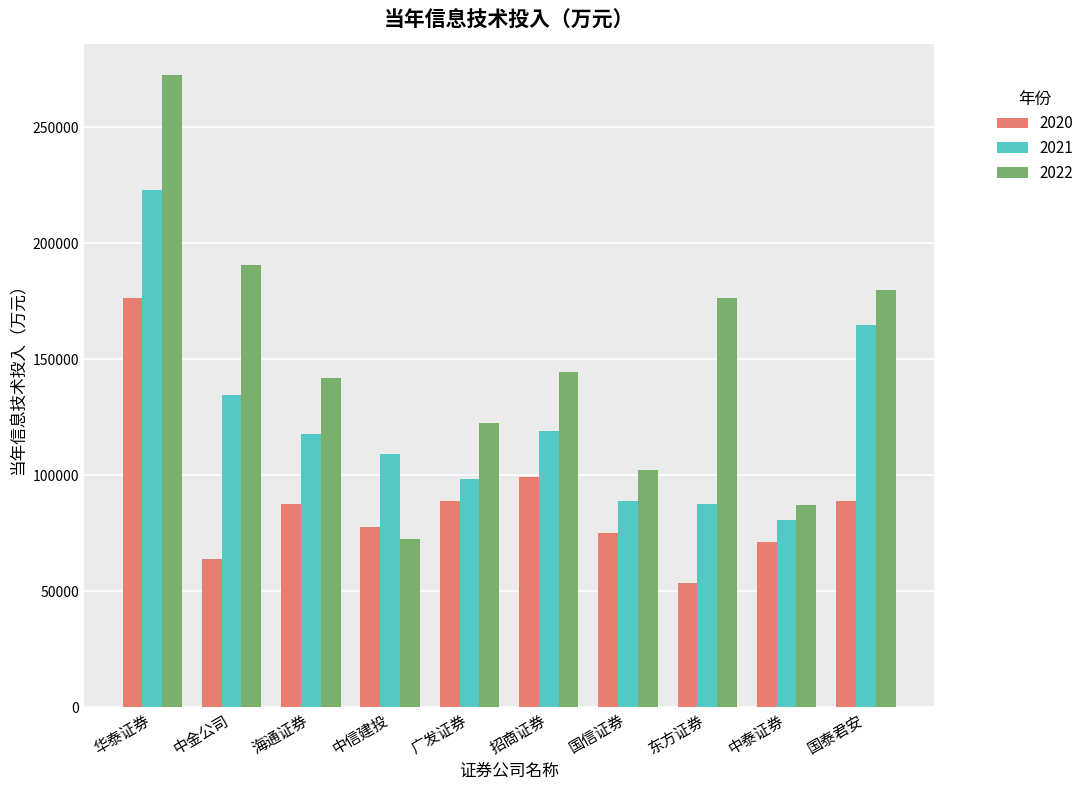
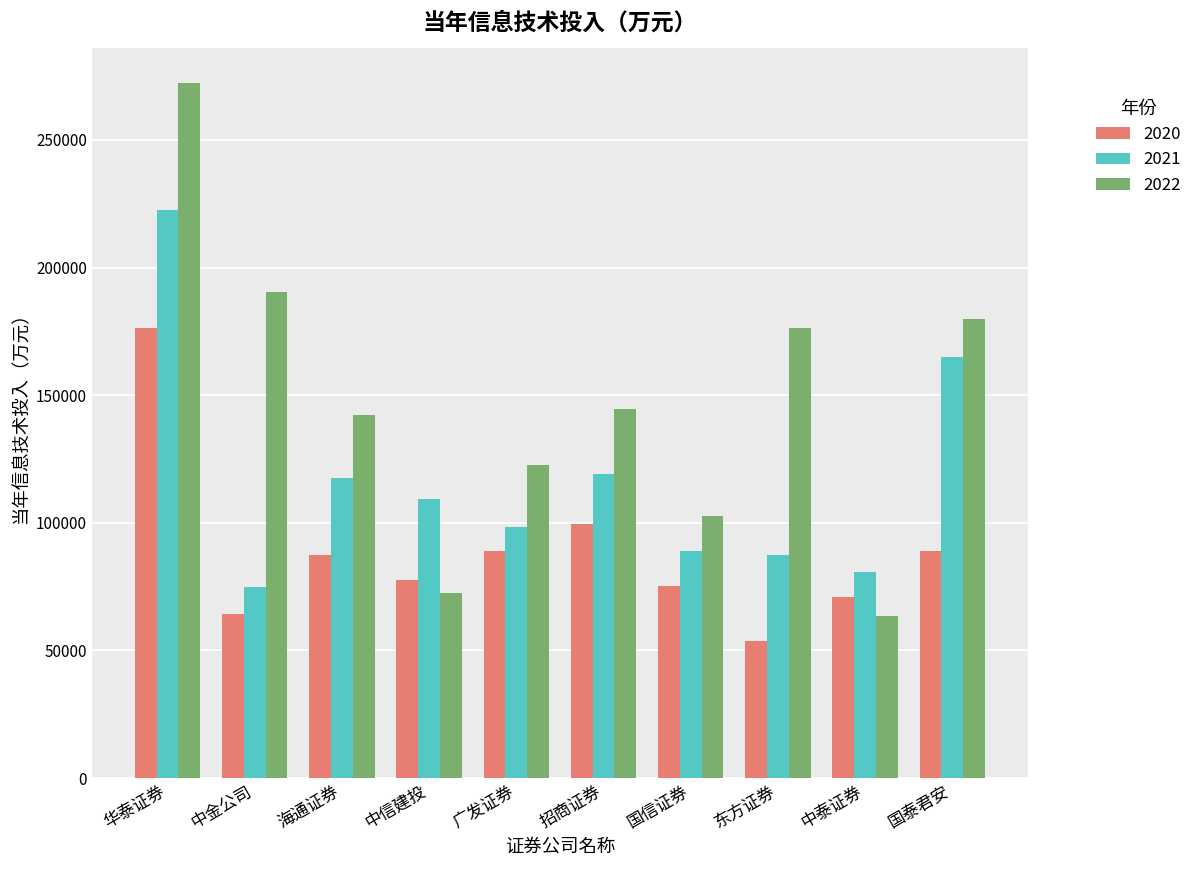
  {
    "2020": {
      "华泰证券": 176000,
      "中金公司": 64000,
      "海通证券": 88000,
      "中信建投": 78000,
      "广发证券": 89000,
      "招商证券": 99000,
      "国信证券": 75000,
      "东方证券": 54000,
      "中泰证券": 71000,
      "国泰君安": 89000
    },
    "2021": {
      "华泰证券": 223000,
-     "中金公司": 135000,
+     "中金公司": 75000,
      "海通证券": 118000,
      "中信建投": 109000,
      "广发证券": 99000,
      "招商证券": 119000,
      "国信证券": 89000,
      "东方证券": 87000,
      "中泰证券": 81000,
      "国泰君安": 165000
    },
    "2022": {
      "华泰证券": 272000,
      "中金公司": 191000,
      "海通证券": 142000,
      "中信建投": 73000,
      "广发证券": 123000,
      "招商证券": 145000,
      "国信证券": 103000,
      "东方证券": 176000,
-     "中泰证券": 87000,
+     "中泰证券": 63000,
      "国泰君安": 180000
    }
  }
